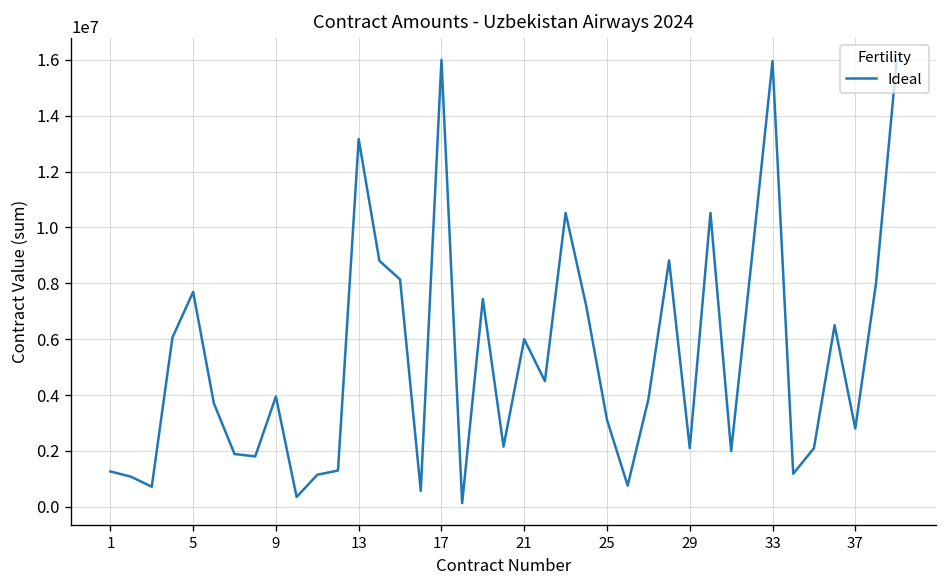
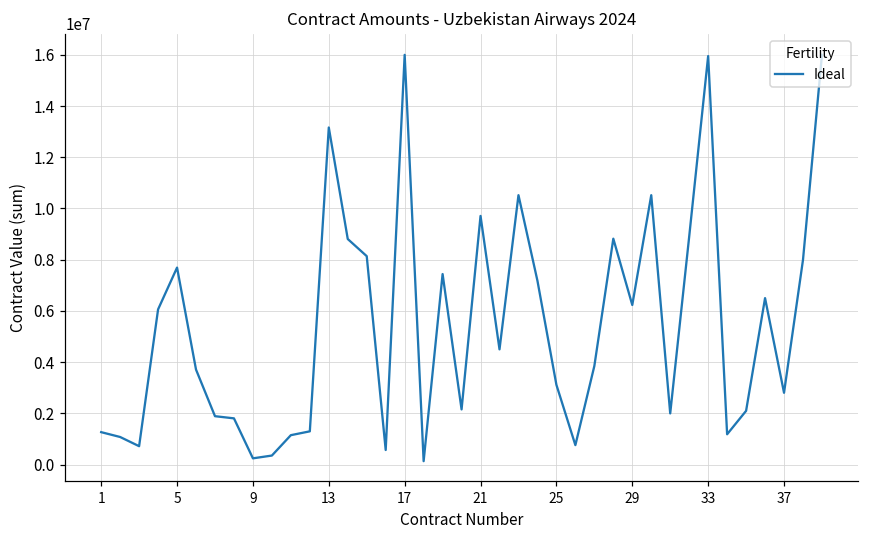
  {
    "1": 1300000,
    "5": 7700000,
-   "9": 3900000,
+   "9": 200000,
    "13": 13200000,
    "17": 16000000,
-   "21": 6000000,
+   "21": 9700000,
    "25": 3100000,
-   "29": 2100000,
+   "29": 6200000,
    "33": 16000000,
    "37": 2800000
  }
